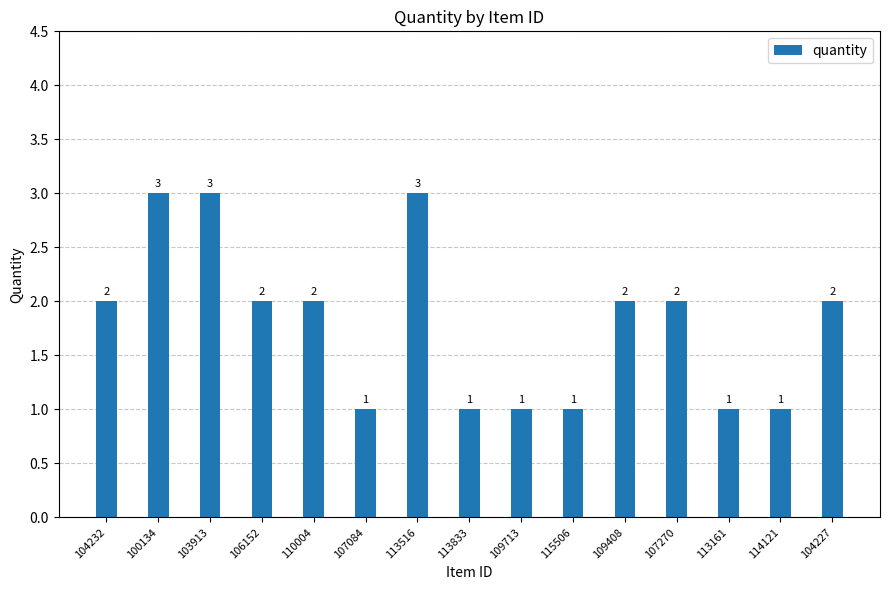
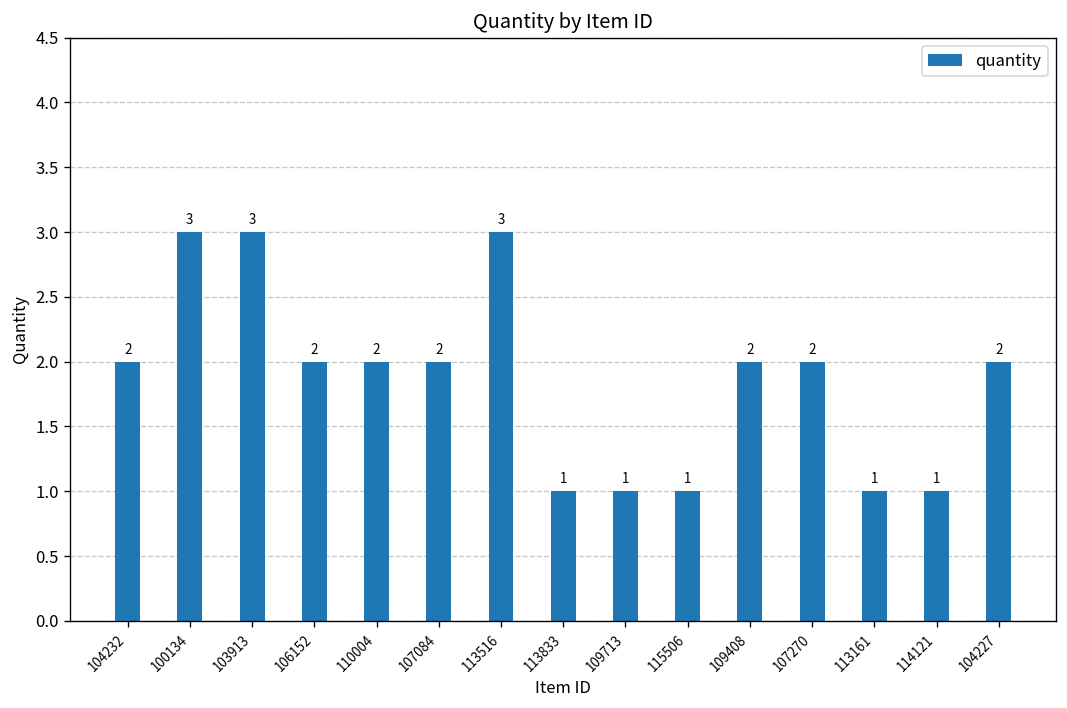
  {
    "104232": 2,
    "100134": 3,
    "103913": 3,
    "106152": 2,
    "110004": 2,
-   "107084": 1,
+   "107084": 2,
    "113516": 3,
    "113833": 1,
    "109713": 1,
    "115506": 1,
    "109408": 2,
    "107270": 2,
    "113161": 1,
    "114121": 1,
    "104227": 2
  }
